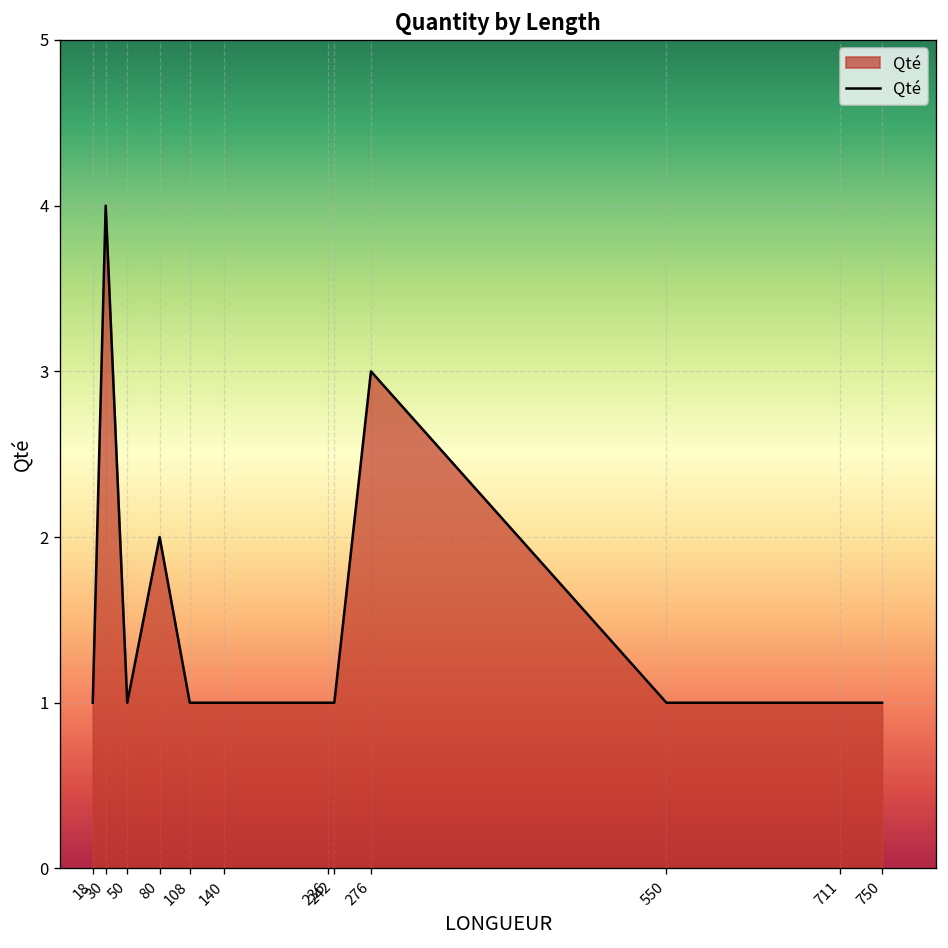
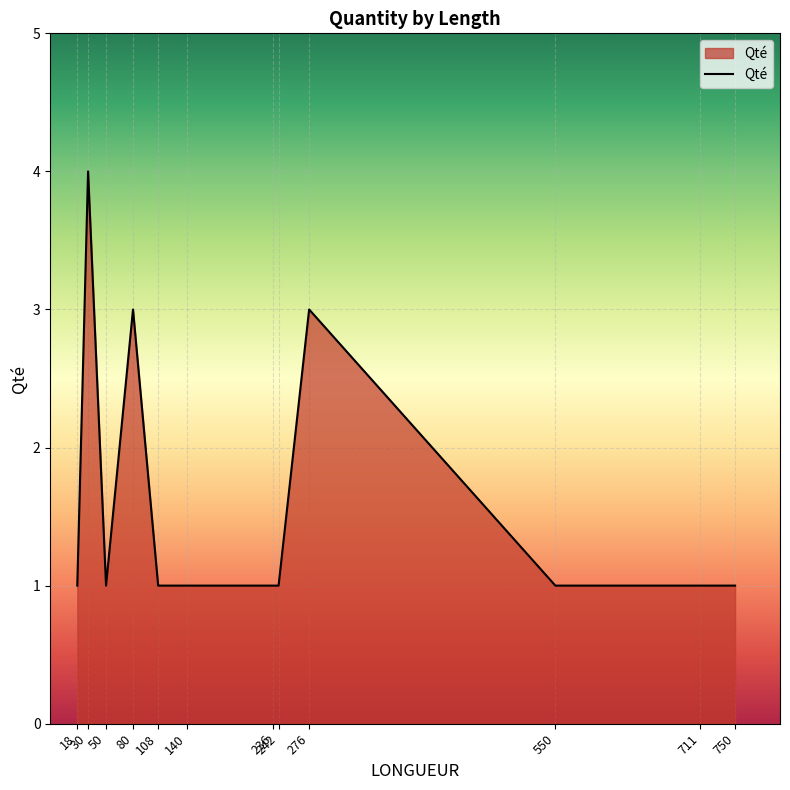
  {
    "18": 1,
    "30": 4,
    "50": 1,
-   "80": 2,
+   "80": 3,
    "108": 1,
    "140": 1,
    "236": 1,
    "242": 1,
    "276": 3,
    "550": 1,
    "711": 1,
    "750": 1
  }
